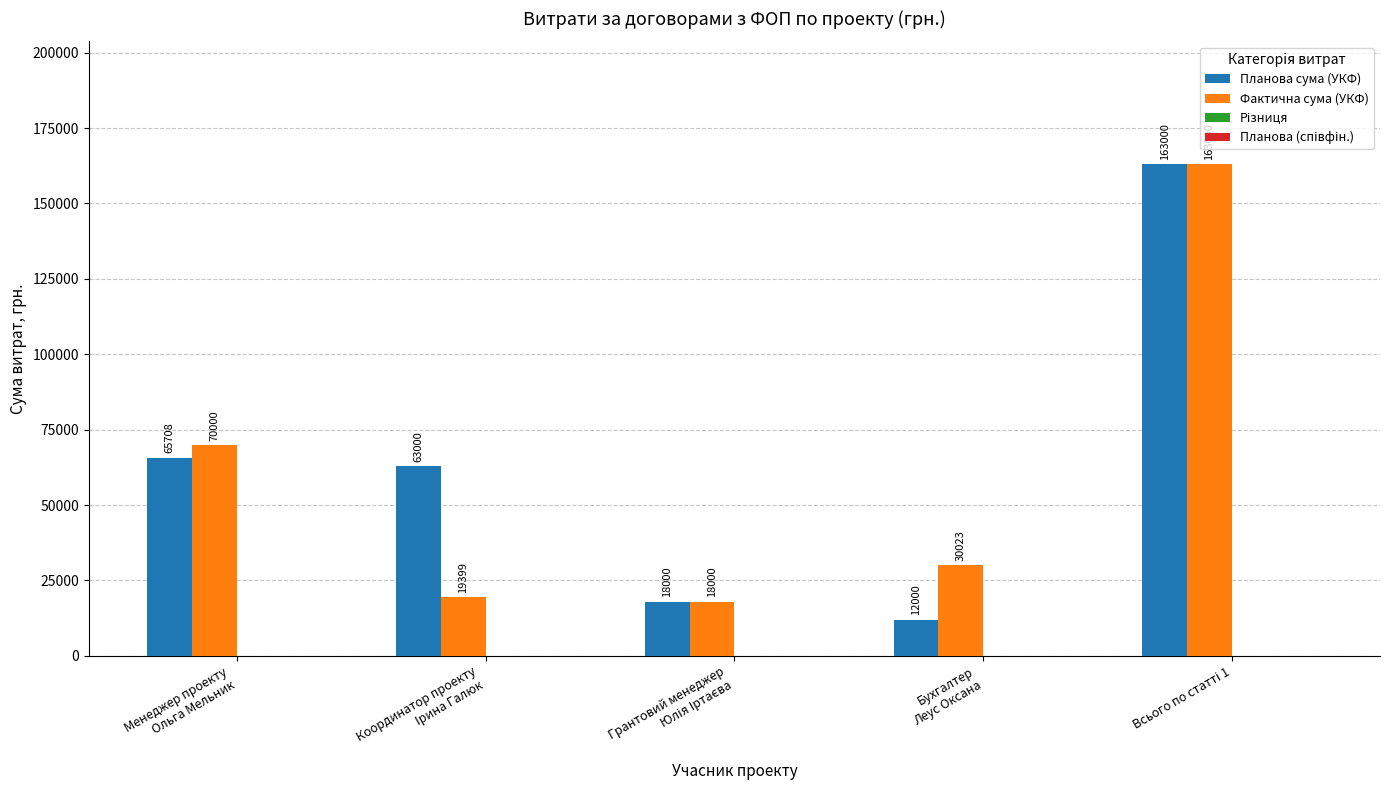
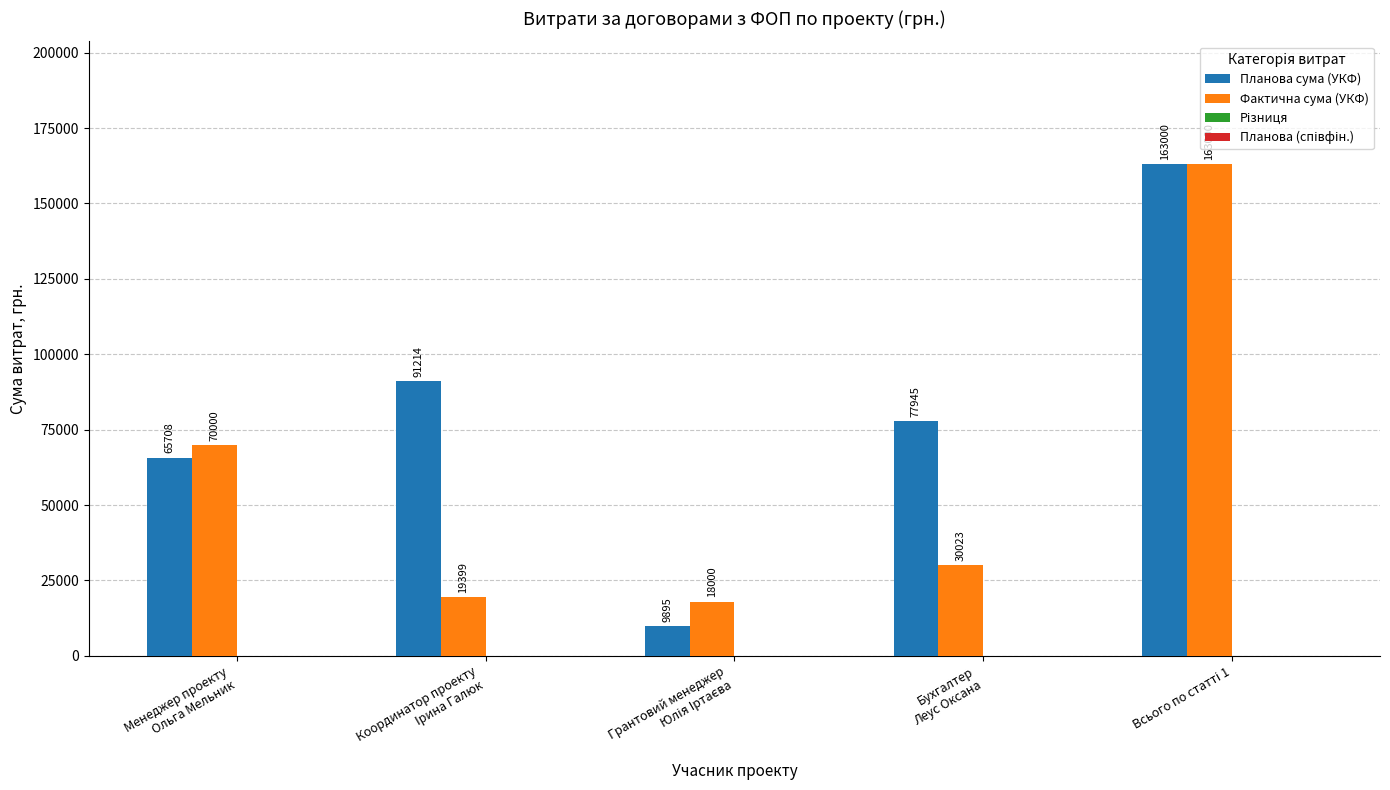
  {
    "Планова сума (УКФ)": {
      "Менеджер проекту Ольга Мельник": 65708,
-     "Координатор проекту Ірина Галюк": 63000,
-     "Грантовий менеджер Юлія Іртаєва": 18000,
-     "Бухгалтер Леус Оксана": 12000,
+     "Координатор проекту Ірина Галюк": 91214,
+     "Грантовий менеджер Юлія Іртаєва": 9895,
+     "Бухгалтер Леус Оксана": 77945,
      "Всього по статті 1": 163000
    },
    "Фактична сума (УКФ)": {
      "Менеджер проекту Ольга Мельник": 70000,
      "Координатор проекту Ірина Галюк": 19399,
      "Грантовий менеджер Юлія Іртаєва": 18000,
      "Бухгалтер Леус Оксана": 30023
    },
    "Різниця": {
      "Менеджер проекту Ольга Мельник": 0,
      "Координатор проекту Ірина Галюк": 0,
      "Грантовий менеджер Юлія Іртаєва": 0,
      "Бухгалтер Леус Оксана": 0,
      "Всього по статті 1": 0
    },
    "Планова (співфін.)": {
      "Менеджер проекту Ольга Мельник": 0,
      "Координатор проекту Ірина Галюк": 0,
      "Грантовий менеджер Юлія Іртаєва": 0,
      "Бухгалтер Леус Оксана": 0,
      "Всього по статті 1": 0
    }
  }
